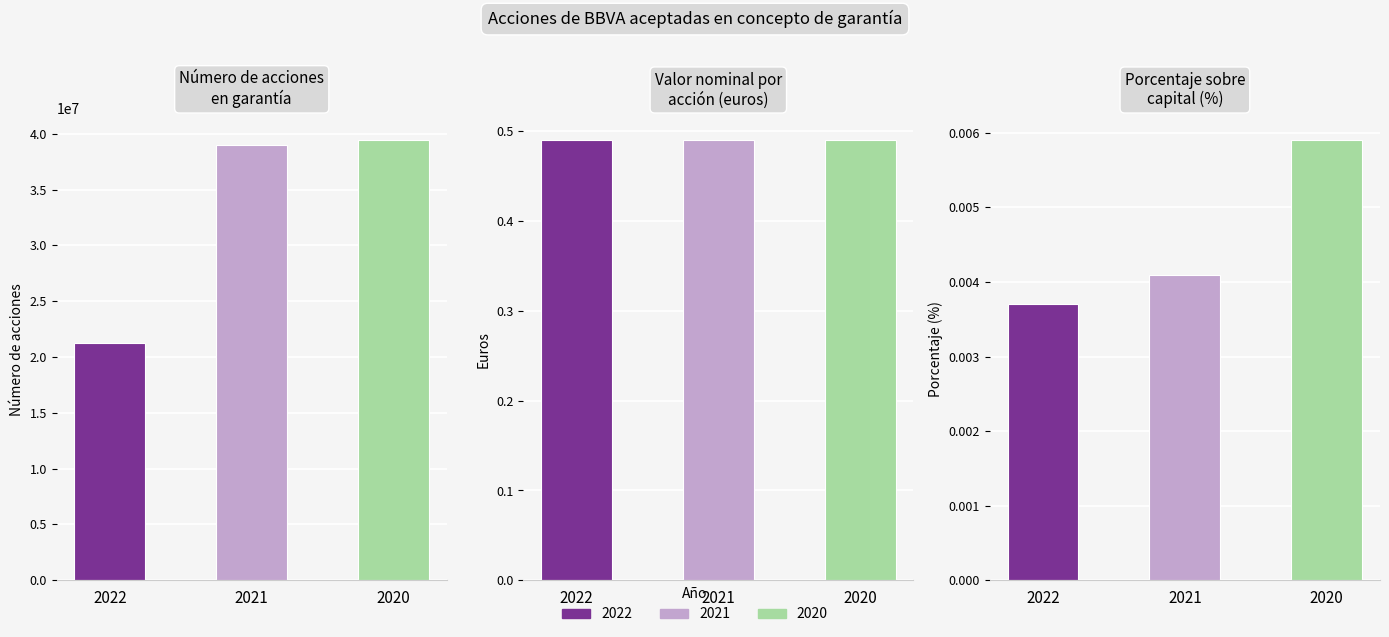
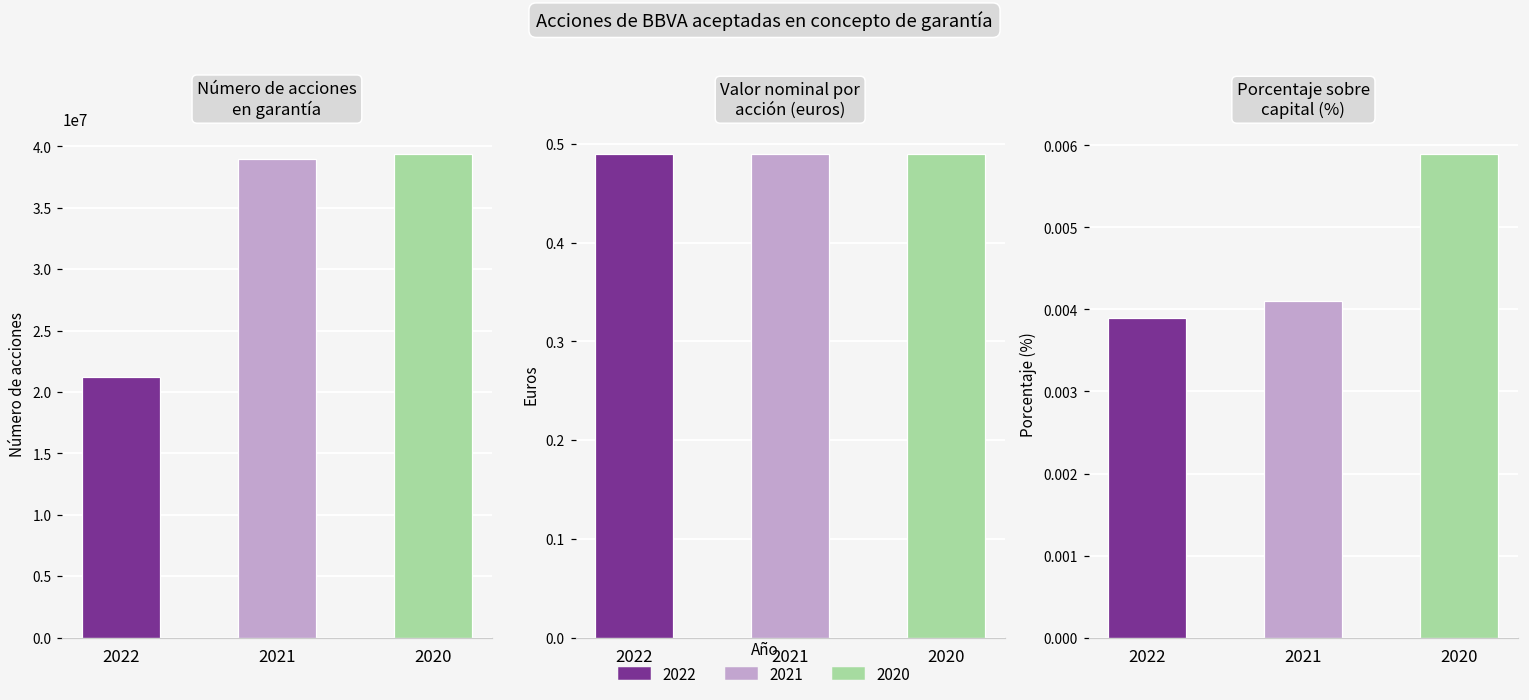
  {
    "Número de acciones en garantía": {
      "2022": 21200000,
      "2021": 39000000,
      "2020": 39400000
    },
    "Valor nominal por acción (euros)": {
      "2022": 0.49,
      "2021": 0.49,
      "2020": 0.49
    },
    "Porcentaje sobre capital (%)": {
-     "2022": 0.0037,
+     "2022": 0.0039,
      "2021": 0.0041,
      "2020": 0.0059
    }
  }
